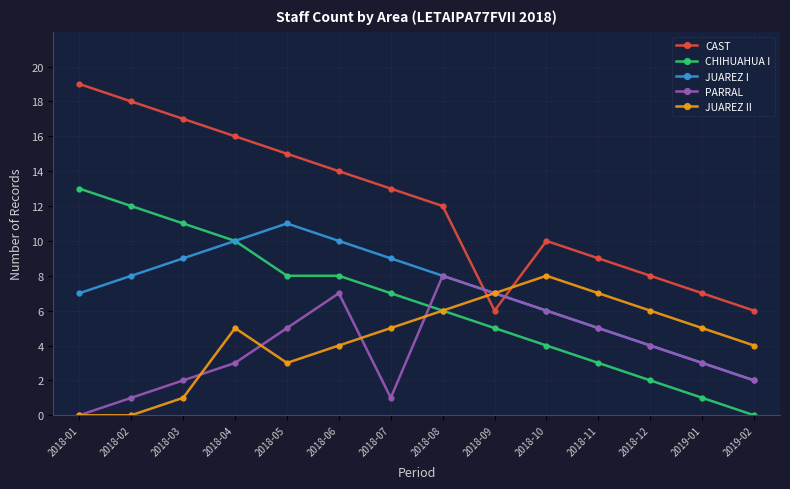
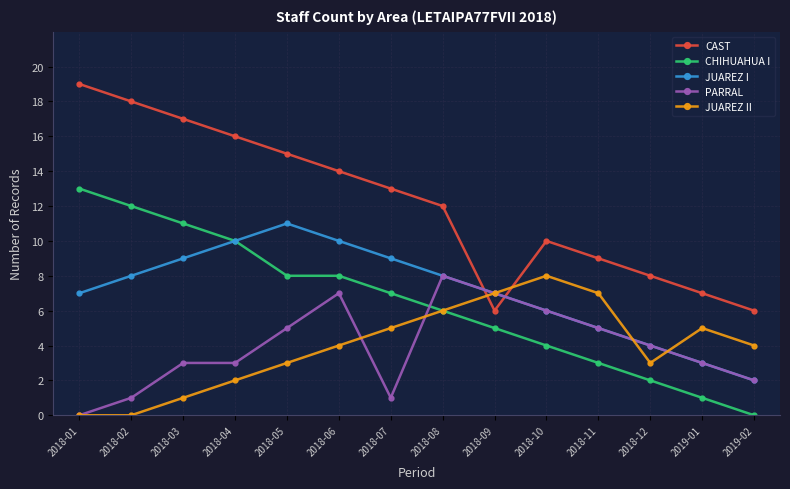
  {
    "CAST": {
      "2018-01": 19,
      "2018-02": 18,
      "2018-03": 17,
      "2018-04": 16,
      "2018-05": 15,
      "2018-06": 14,
      "2018-07": 13,
      "2018-08": 12,
      "2018-09": 6,
      "2018-10": 10,
      "2018-11": 9,
      "2018-12": 8,
      "2019-01": 7,
      "2019-02": 6
    },
    "CHIHUAHUA I": {
      "2018-01": 13,
      "2018-02": 12,
      "2018-03": 11,
      "2018-05": 8,
      "2018-06": 8,
      "2018-07": 7,
      "2018-09": 5,
      "2018-10": 4,
      "2018-11": 3,
      "2018-12": 2,
      "2019-01": 1,
      "2019-02": 0
    },
    "JUAREZ I": {
      "2018-01": 7,
      "2018-02": 8,
      "2018-03": 9,
      "2018-05": 11,
      "2018-06": 10,
      "2018-07": 9
    },
    "PARRAL": {
      "2018-02": 1,
-     "2018-03": 2,
+     "2018-03": 3,
      "2018-04": 3,
      "2018-05": 5,
      "2018-06": 7,
      "2018-07": 1
    },
    "JUAREZ II": {
      "2018-02": 0,
      "2018-03": 1,
-     "2018-04": 5,
+     "2018-04": 2,
      "2018-05": 3,
      "2018-06": 4,
      "2018-07": 5,
      "2018-10": 8,
      "2018-11": 7,
-     "2018-12": 6,
+     "2018-12": 3,
      "2019-01": 5,
      "2019-02": 4
    }
  }
